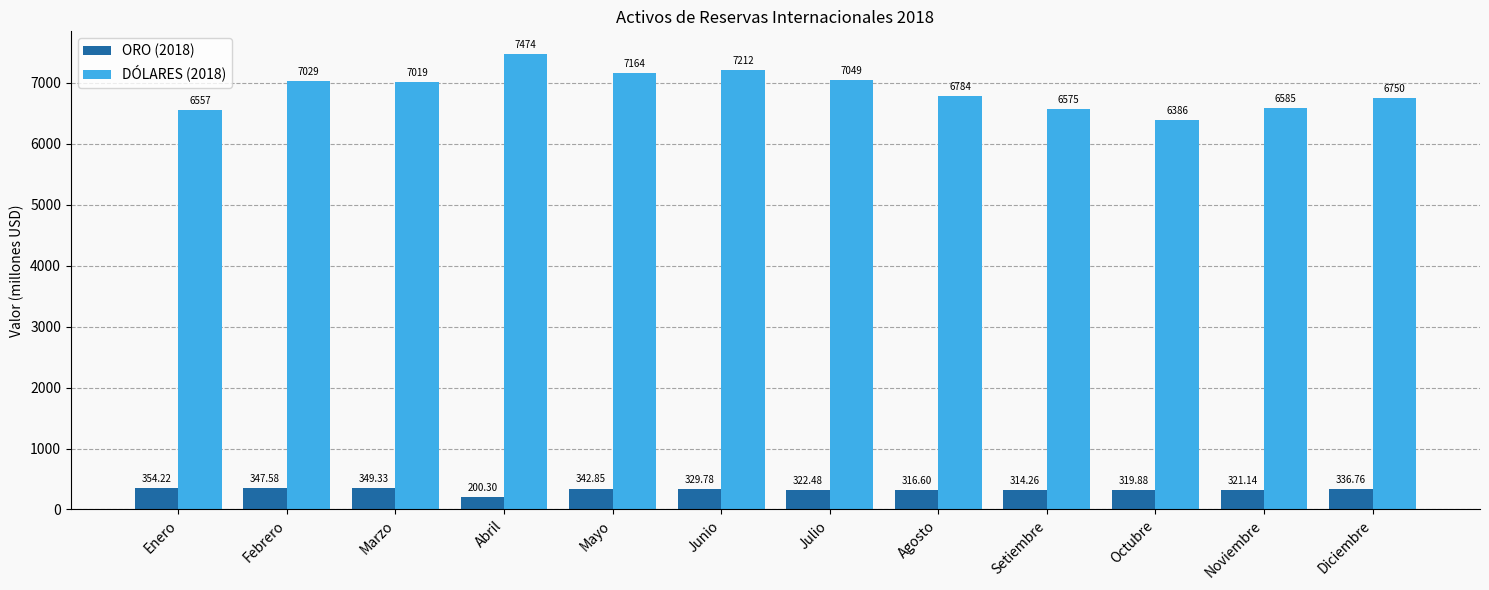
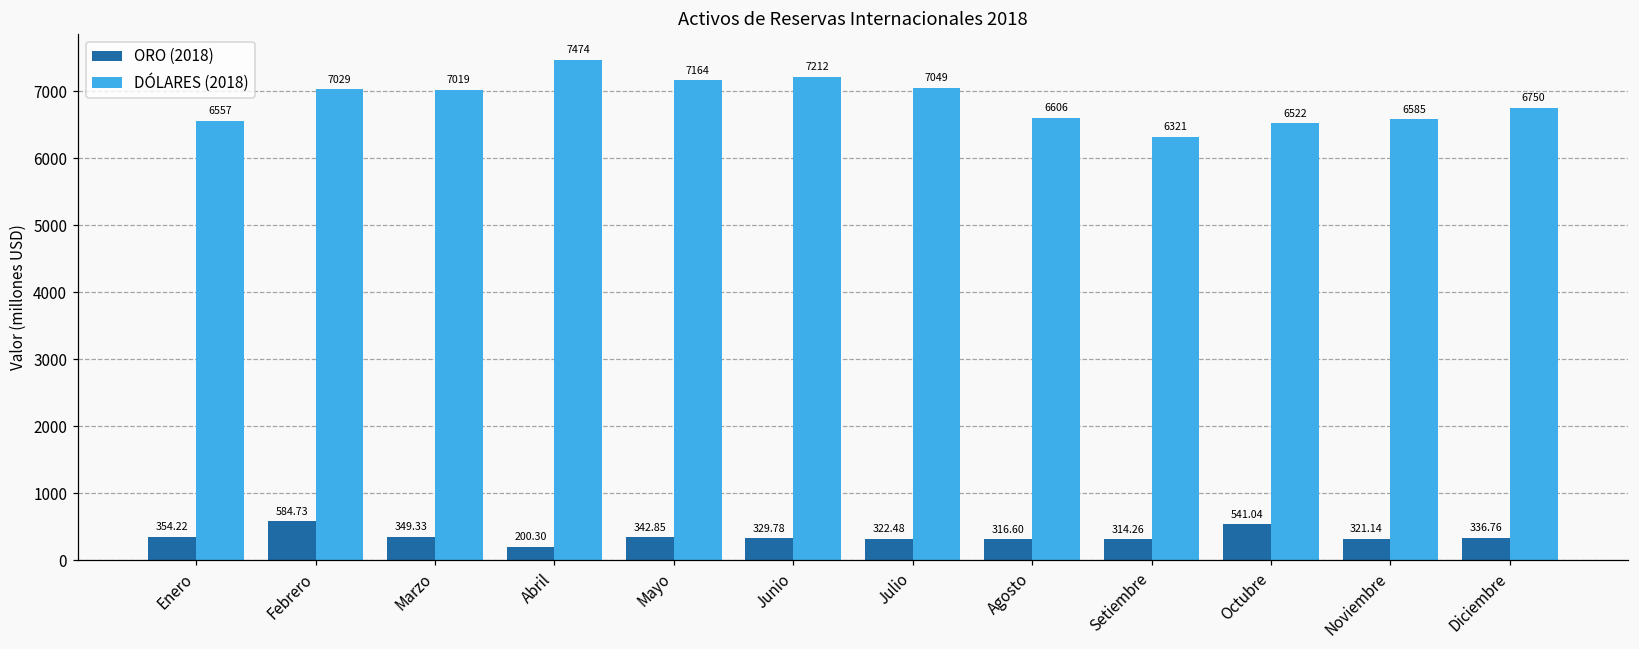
  {
    "ORO (2018)": {
      "Enero": 354.22,
-     "Febrero": 347.58,
+     "Febrero": 584.73,
      "Marzo": 349.33,
      "Abril": 200.30,
      "Mayo": 342.85,
      "Junio": 329.78,
      "Julio": 322.48,
      "Agosto": 316.60,
      "Setiembre": 314.26,
-     "Octubre": 319.88,
+     "Octubre": 541.04,
      "Noviembre": 321.14,
      "Diciembre": 336.76
    },
    "DÓLARES (2018)": {
      "Enero": 6557,
      "Febrero": 7029,
      "Marzo": 7019,
      "Abril": 7474,
      "Mayo": 7164,
      "Junio": 7212,
      "Julio": 7049,
-     "Agosto": 6784,
-     "Setiembre": 6575,
-     "Octubre": 6386,
+     "Agosto": 6606,
+     "Setiembre": 6321,
+     "Octubre": 6522,
      "Noviembre": 6585,
      "Diciembre": 6750
    }
  }
